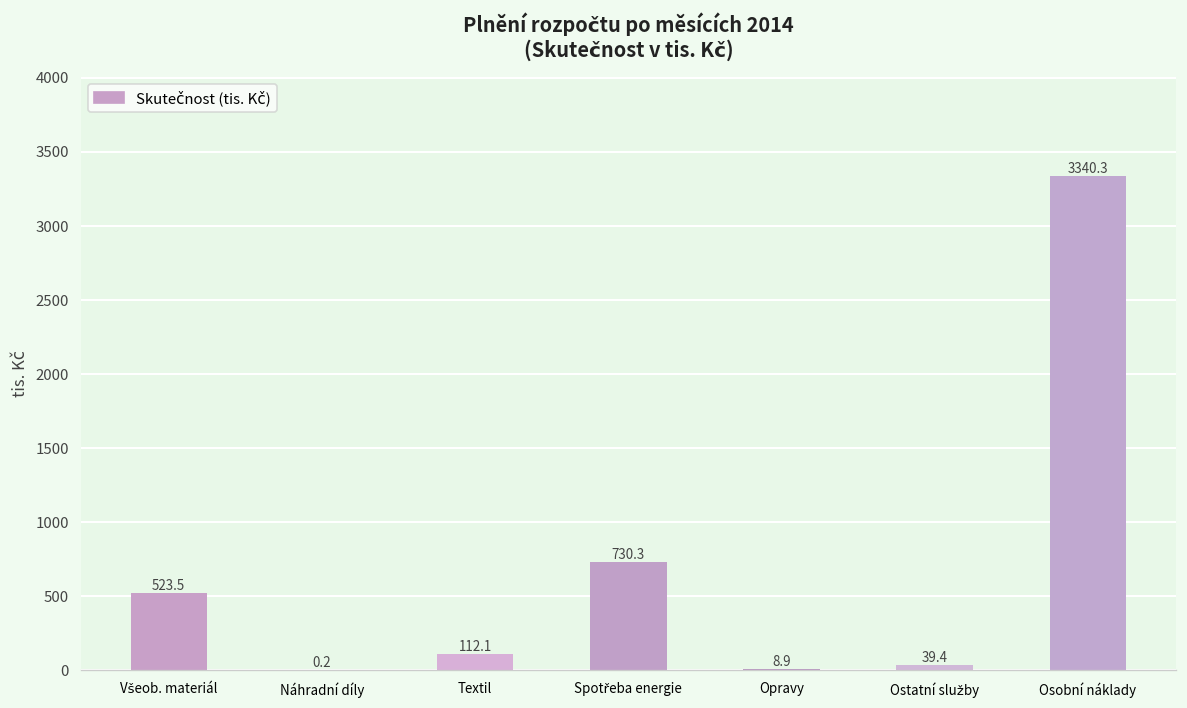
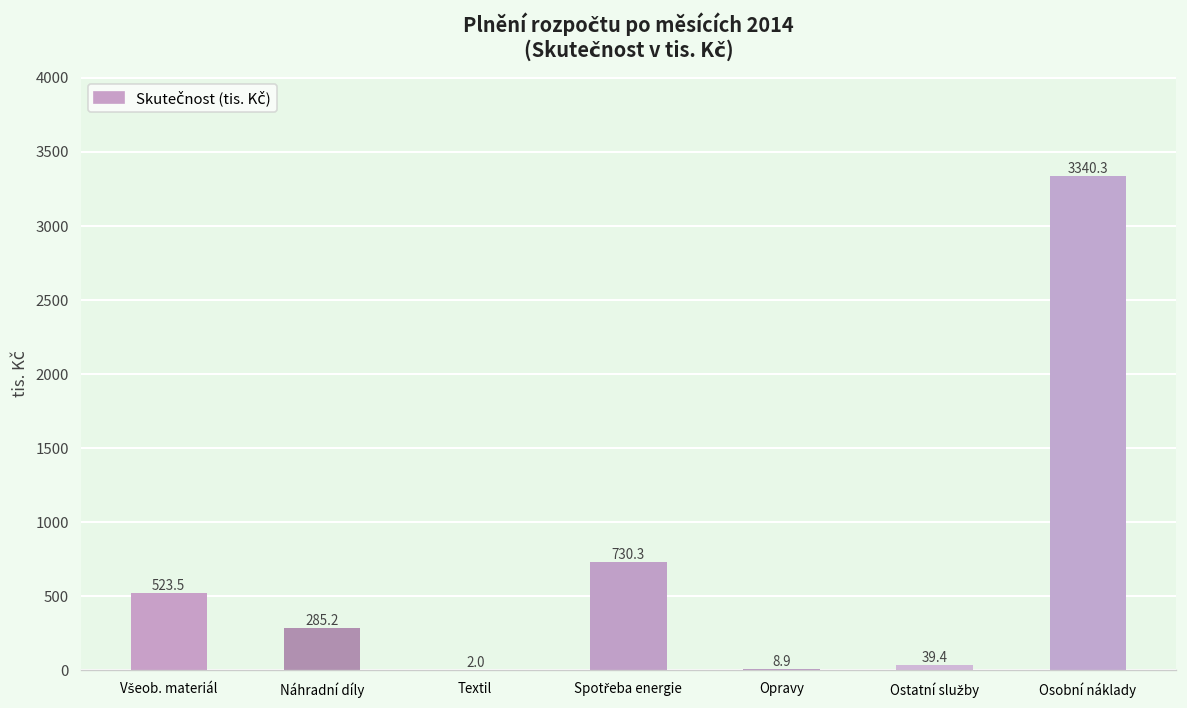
  {
    "Všeob. materiál": 523.5,
-   "Náhradní díly": 0.2,
-   "Textil": 112.1,
+   "Náhradní díly": 285.2,
+   "Textil": 2.0,
    "Spotřeba energie": 730.3,
    "Opravy": 8.9,
    "Ostatní služby": 39.4,
    "Osobní náklady": 3340.3
  }
